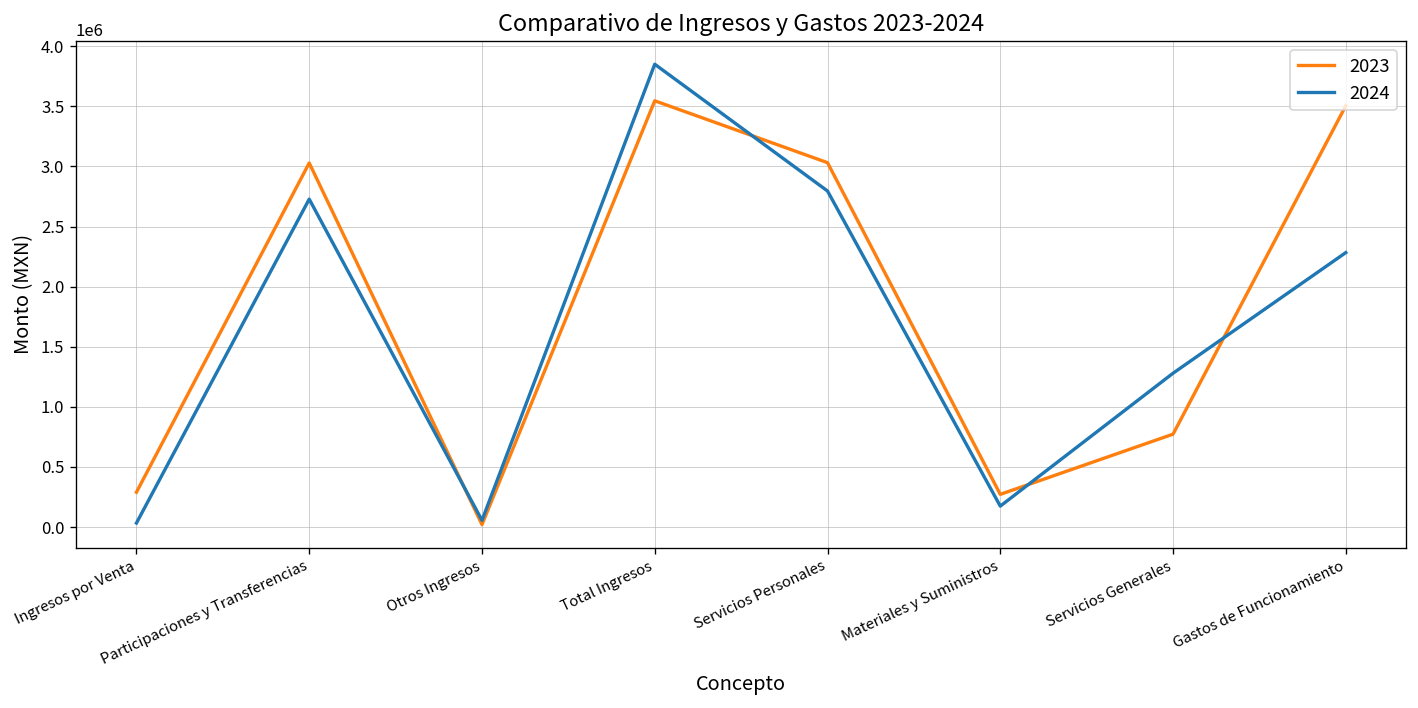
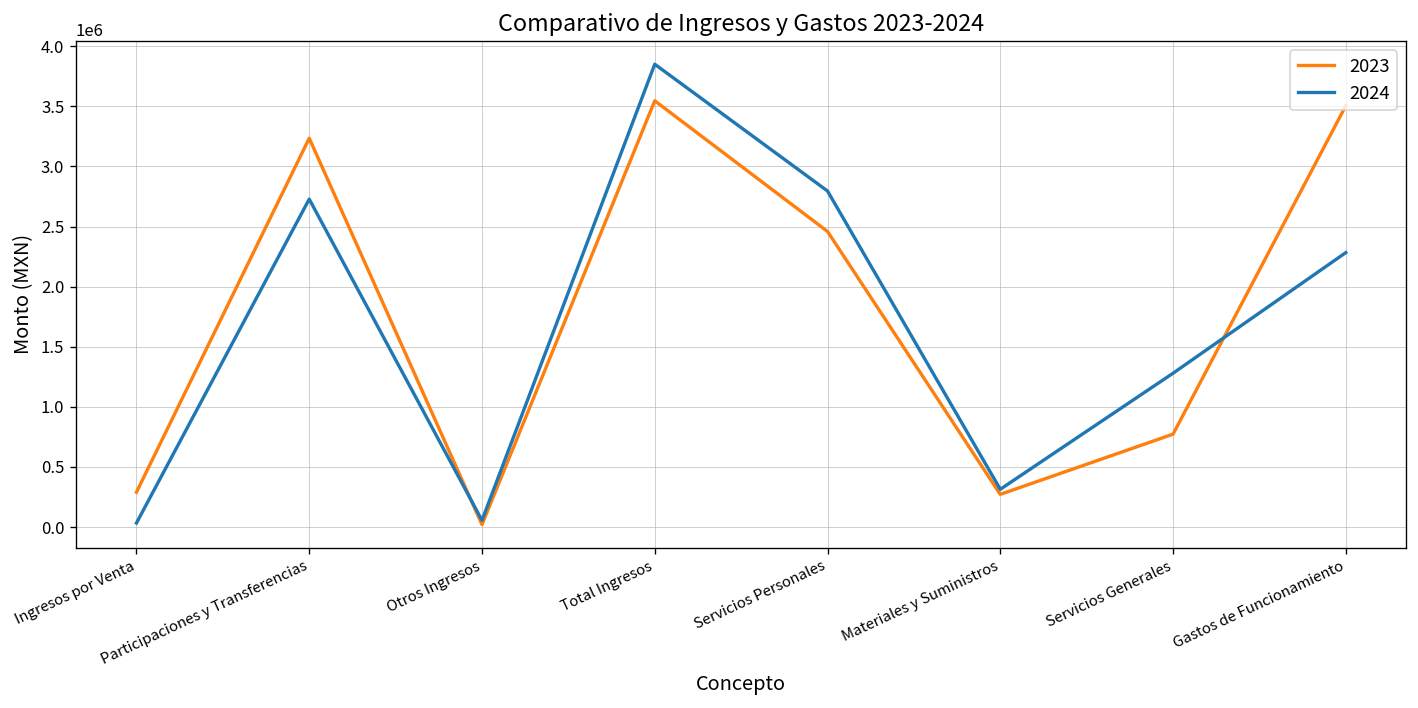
  {
    "2023": {
      "Ingresos por Venta": 290000,
-     "Participaciones y Transferencias": 3030000,
+     "Participaciones y Transferencias": 3230000,
      "Otros Ingresos": 20000,
      "Total Ingresos": 3550000,
-     "Servicios Personales": 3030000,
+     "Servicios Personales": 2460000,
      "Materiales y Suministros": 270000,
      "Servicios Generales": 770000
    },
    "2024": {
      "Ingresos por Venta": 30000,
      "Participaciones y Transferencias": 2730000,
      "Otros Ingresos": 60000,
      "Total Ingresos": 3850000,
      "Servicios Personales": 2800000,
-     "Materiales y Suministros": 170000,
+     "Materiales y Suministros": 310000,
      "Servicios Generales": 1280000,
      "Gastos de Funcionamiento": 2280000
    }
  }
